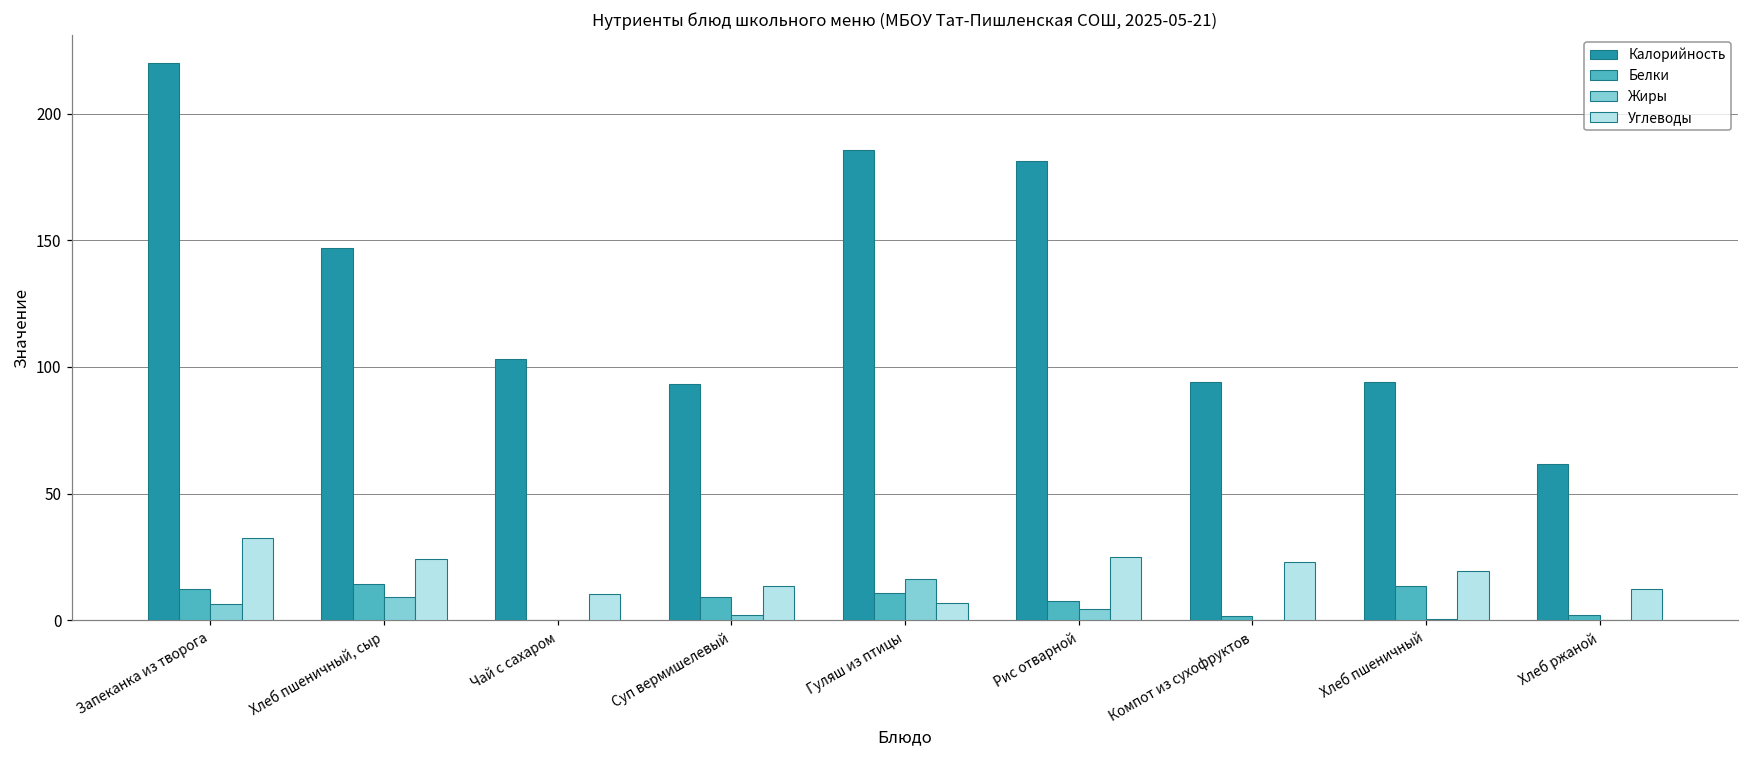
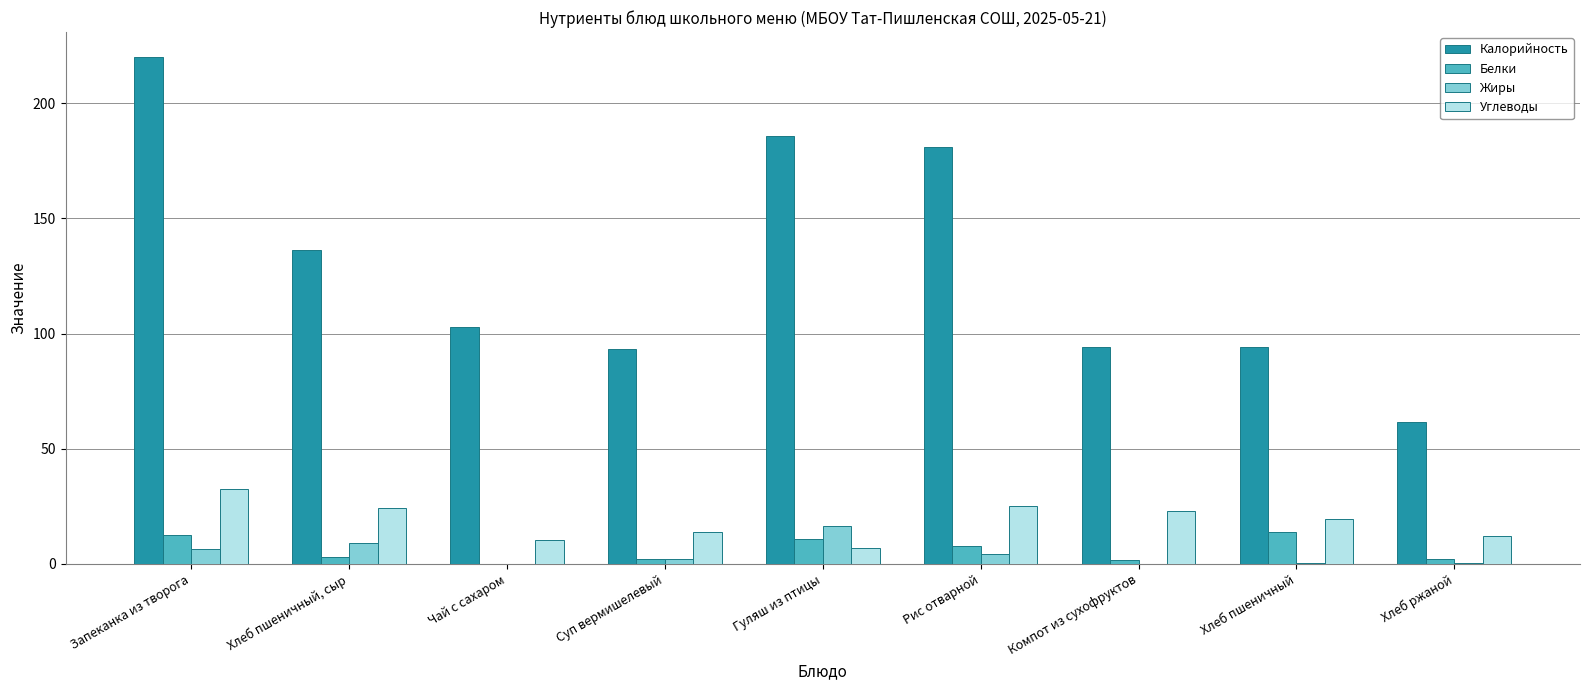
  {
    "Калорийность": {
      "Запеканка из творога": 220,
-     "Хлеб пшеничный, сыр": 147,
+     "Хлеб пшеничный, сыр": 137,
      "Чай с сахаром": 103,
      "Суп вермишелевый": 93,
      "Гуляш из птицы": 186,
      "Рис отварной": 181,
      "Компот из сухофруктов": 94,
      "Хлеб пшеничный": 94,
      "Хлеб ржаной": 62
    },
    "Белки": {
      "Запеканка из творога": 12,
-     "Хлеб пшеничный, сыр": 14,
-     "Суп вермишелевый": 9,
+     "Хлеб пшеничный, сыр": 3,
+     "Суп вермишелевый": 2,
      "Гуляш из птицы": 11,
      "Рис отварной": 8,
      "Компот из сухофруктов": 2,
      "Хлеб пшеничный": 14,
      "Хлеб ржаной": 2
    }
  }
